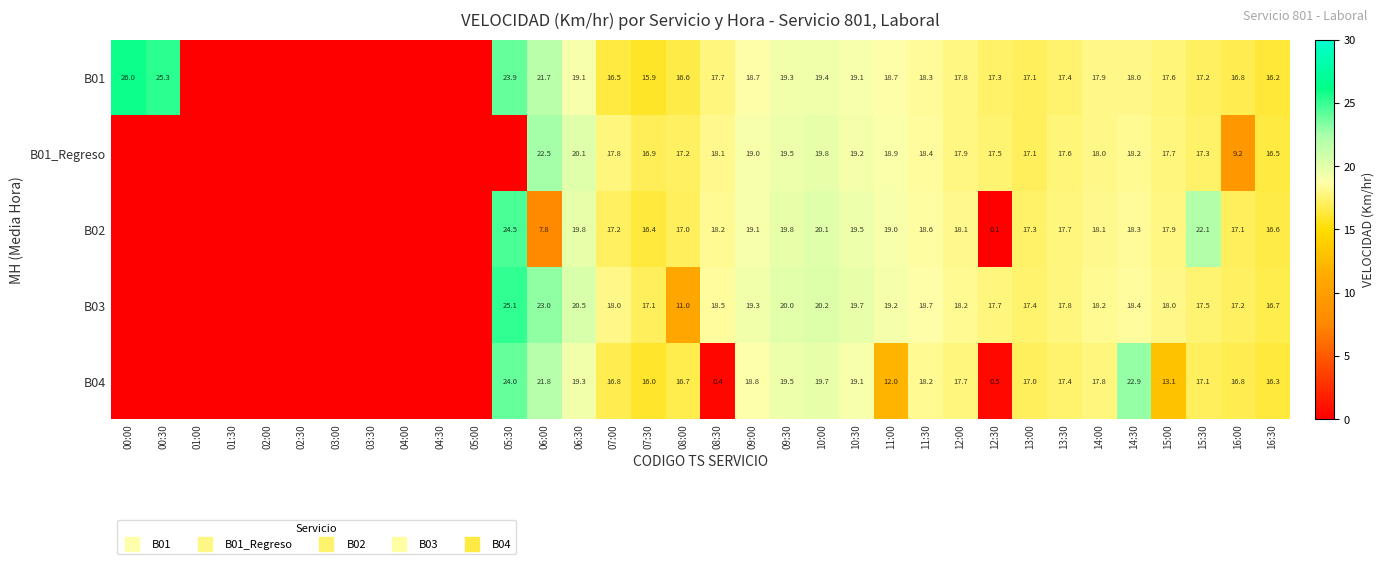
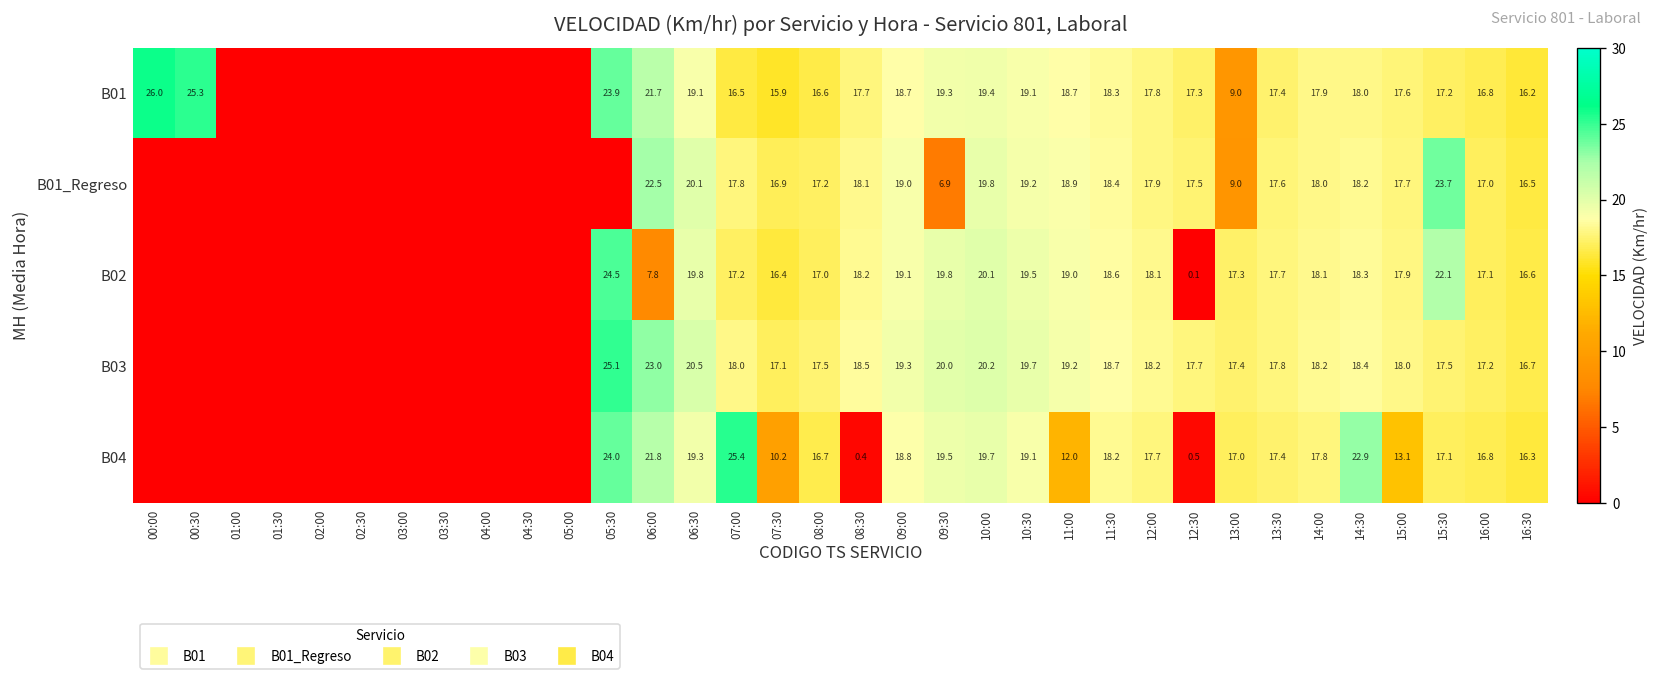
  {
    "B01": {
      "00:00": 26.0,
      "00:30": 25.3,
      "05:30": 23.9,
      "06:00": 21.7,
      "06:30": 19.1,
      "07:00": 16.5,
      "07:30": 15.9,
      "08:00": 16.6,
      "08:30": 17.7,
      "09:00": 18.7,
      "09:30": 19.3,
      "10:00": 19.4,
      "10:30": 19.1,
      "11:00": 18.7,
      "11:30": 18.3,
      "12:00": 17.8,
      "12:30": 17.3,
-     "13:00": 17.1,
+     "13:00": 9.0,
      "13:30": 17.4,
      "14:00": 17.9,
      "14:30": 18.0,
      "15:00": 17.6,
      "15:30": 17.2,
      "16:00": 16.8,
      "16:30": 16.2
    },
    "B01_Regreso": {
      "06:00": 22.5,
      "06:30": 20.1,
      "07:00": 17.8,
      "07:30": 16.9,
      "08:00": 17.2,
      "08:30": 18.1,
      "09:00": 19.0,
-     "09:30": 19.5,
+     "09:30": 6.9,
      "10:00": 19.8,
      "10:30": 19.2,
      "11:00": 18.9,
      "11:30": 18.4,
      "12:00": 17.9,
      "12:30": 17.5,
-     "13:00": 17.1,
+     "13:00": 9.0,
      "13:30": 17.6,
      "14:00": 18.0,
      "14:30": 18.2,
      "15:00": 17.7,
-     "15:30": 17.3,
-     "16:00": 9.2,
+     "15:30": 23.7,
+     "16:00": 17.0,
      "16:30": 16.5
    },
    "B02": {
      "05:30": 24.5,
      "06:00": 7.8,
      "06:30": 19.8,
      "07:00": 17.2,
      "07:30": 16.4,
      "08:00": 17.0,
      "08:30": 18.2,
      "09:00": 19.1,
      "09:30": 19.8,
      "10:00": 20.1,
      "10:30": 19.5,
      "11:00": 19.0,
      "11:30": 18.6,
      "12:00": 18.1,
      "12:30": 0.1,
      "13:00": 17.3,
      "13:30": 17.7,
      "14:00": 18.1,
      "14:30": 18.3,
      "15:00": 17.9,
      "15:30": 22.1,
      "16:00": 17.1,
      "16:30": 16.6
    },
    "B03": {
      "05:30": 25.1,
      "06:00": 23.0,
      "06:30": 20.5,
      "07:00": 18.0,
      "07:30": 17.1,
-     "08:00": 11.0,
+     "08:00": 17.5,
      "08:30": 18.5,
      "09:00": 19.3,
      "09:30": 20.0,
      "10:00": 20.2,
      "10:30": 19.7,
      "11:00": 19.2,
      "11:30": 18.7,
      "12:00": 18.2,
      "12:30": 17.7,
      "13:00": 17.4,
      "13:30": 17.8,
      "14:00": 18.2,
      "14:30": 18.4,
      "15:00": 18.0,
      "15:30": 17.5,
      "16:00": 17.2,
      "16:30": 16.7
    },
    "B04": {
      "05:30": 24.0,
      "06:00": 21.8,
      "06:30": 19.3,
-     "07:00": 16.8,
-     "07:30": 16.0,
+     "07:00": 25.4,
+     "07:30": 10.2,
      "08:00": 16.7,
      "08:30": 0.4,
      "09:00": 18.8,
      "09:30": 19.5,
      "10:00": 19.7,
      "10:30": 19.1,
      "11:00": 12.0,
      "11:30": 18.2,
      "12:00": 17.7,
      "12:30": 0.5,
      "13:00": 17.0,
      "13:30": 17.4,
      "14:00": 17.8,
      "14:30": 22.9,
      "15:00": 13.1,
      "15:30": 17.1,
      "16:00": 16.8,
      "16:30": 16.3
    }
  }
